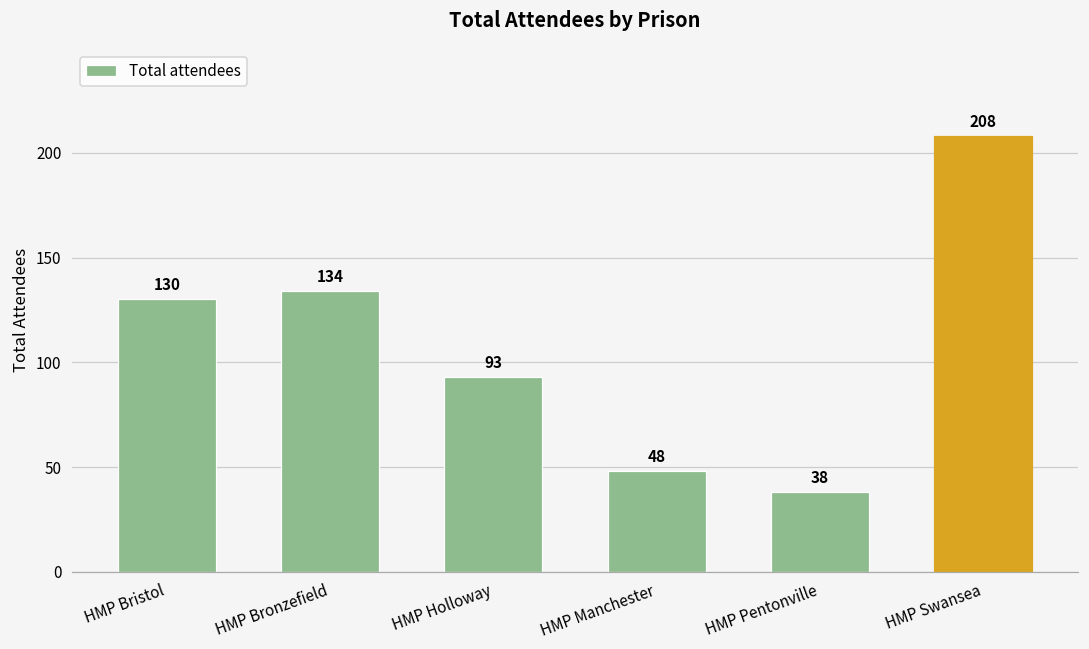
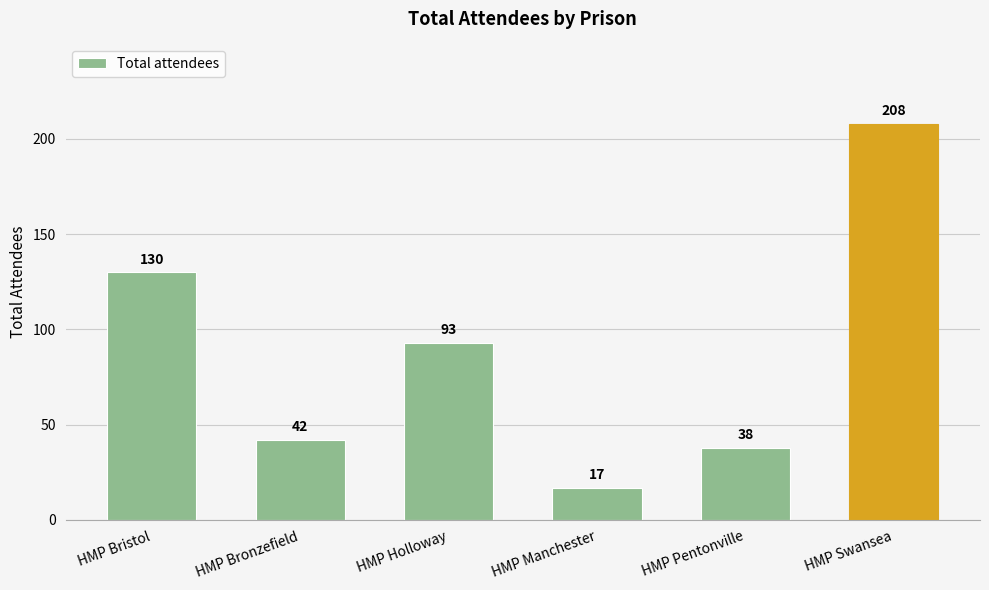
  {
    "HMP Bristol": 130,
-   "HMP Bronzefield": 134,
+   "HMP Bronzefield": 42,
    "HMP Holloway": 93,
-   "HMP Manchester": 48,
+   "HMP Manchester": 17,
    "HMP Pentonville": 38,
    "HMP Swansea": 208
  }
